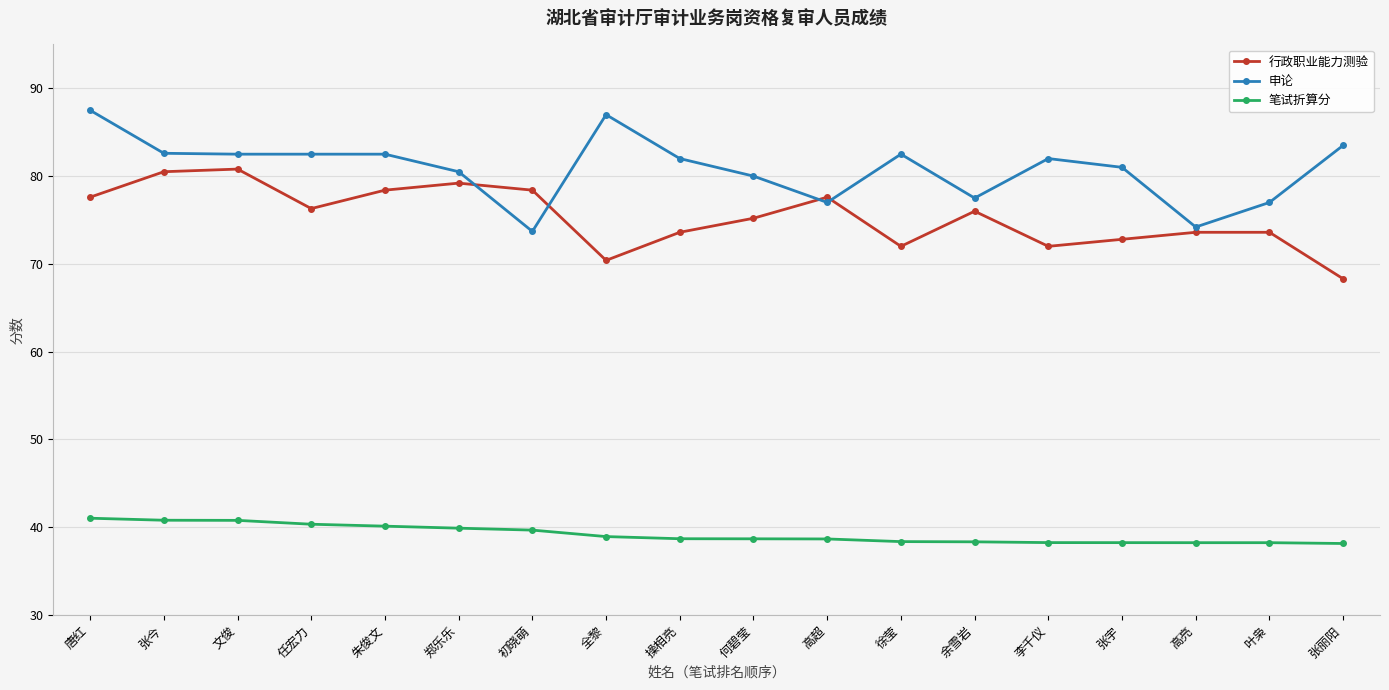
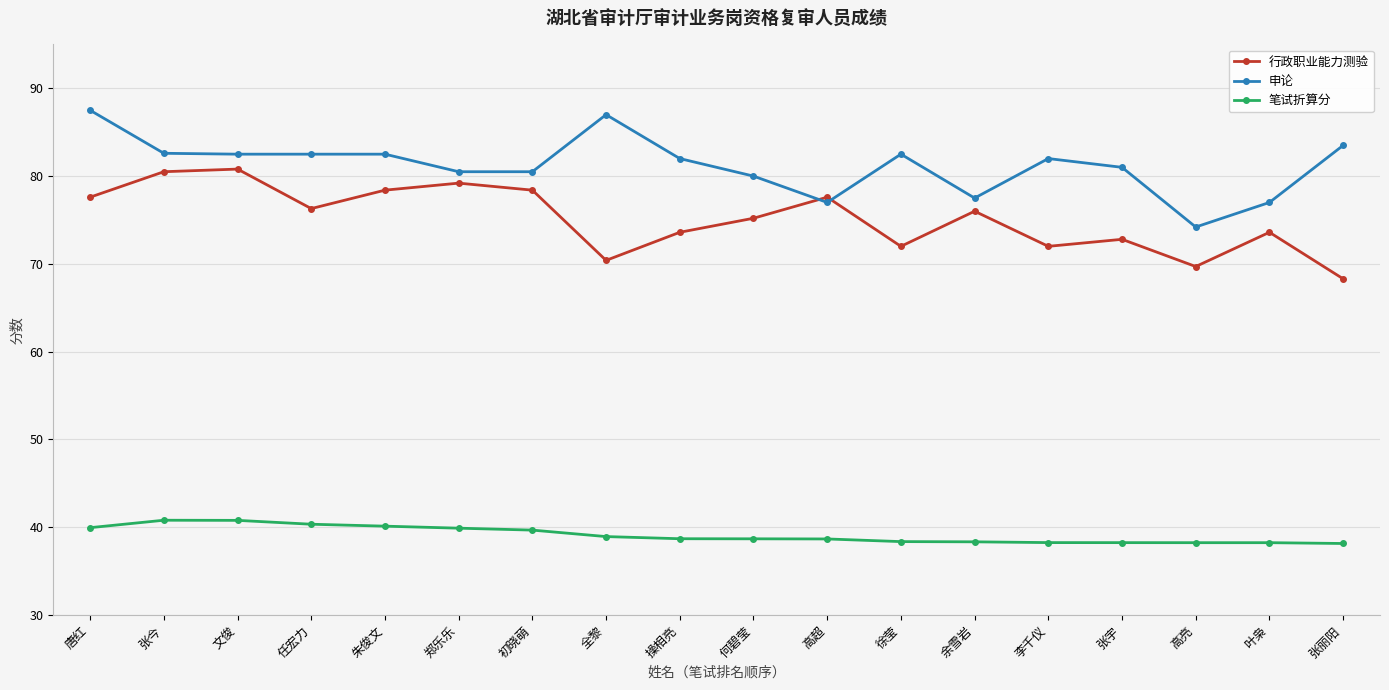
  {
    "行政职业能力测验": {
      "唐红": 78,
      "张今": 81,
      "文俊": 81,
      "任宏力": 76,
      "朱俊文": 78,
      "郑乐乐": 79,
      "初晓萌": 78,
      "全黎": 70,
      "操相亮": 74,
      "何碧莹": 75,
      "高超": 78,
      "徐莹": 72,
      "余雪岩": 76,
      "李千仪": 72,
      "张宇": 73,
-     "高亮": 74,
+     "高亮": 70,
      "叶枭": 74,
      "张丽阳": 68
    },
    "申论": {
      "唐红": 88,
      "张今": 83,
      "文俊": 83,
      "任宏力": 83,
      "朱俊文": 83,
      "郑乐乐": 81,
-     "初晓萌": 74,
+     "初晓萌": 81,
      "全黎": 87,
      "操相亮": 82,
      "何碧莹": 80,
      "高超": 77,
      "徐莹": 83,
      "余雪岩": 78,
      "李千仪": 82,
      "张宇": 81,
      "高亮": 74,
      "叶枭": 77,
      "张丽阳": 84
    },
    "笔试折算分": {
-     "唐红": 41,
+     "唐红": 40,
      "张今": 41,
      "文俊": 41,
      "任宏力": 40,
      "朱俊文": 40,
      "郑乐乐": 40,
      "初晓萌": 40,
      "全黎": 39,
      "操相亮": 39,
      "何碧莹": 39,
      "高超": 39,
      "徐莹": 38,
      "余雪岩": 38,
      "李千仪": 38,
      "张宇": 38,
      "高亮": 38,
      "叶枭": 38,
      "张丽阳": 38
    }
  }
